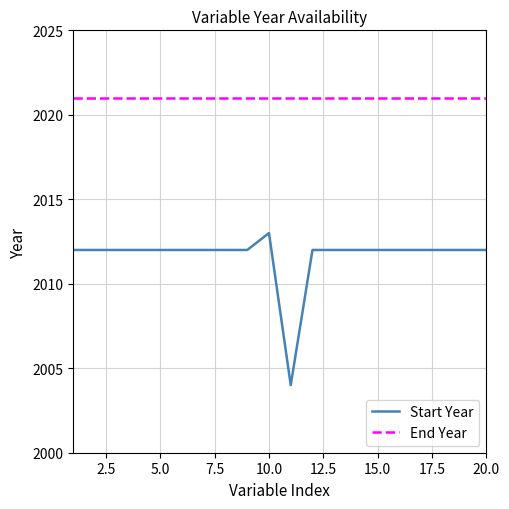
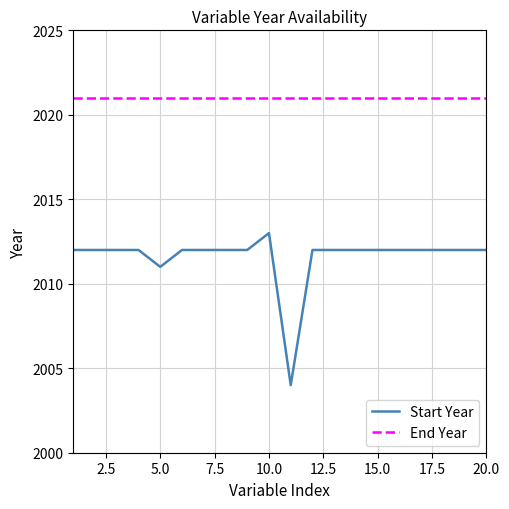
  {
    "Start Year": {
-     "5.0": 2012,
+     "5.0": 2011,
      "10.0": 2013,
      "15.0": 2012,
      "20.0": 2012
    },
    "End Year": {
      "5.0": 2021,
      "10.0": 2021,
      "15.0": 2021,
      "20.0": 2021
    }
  }
